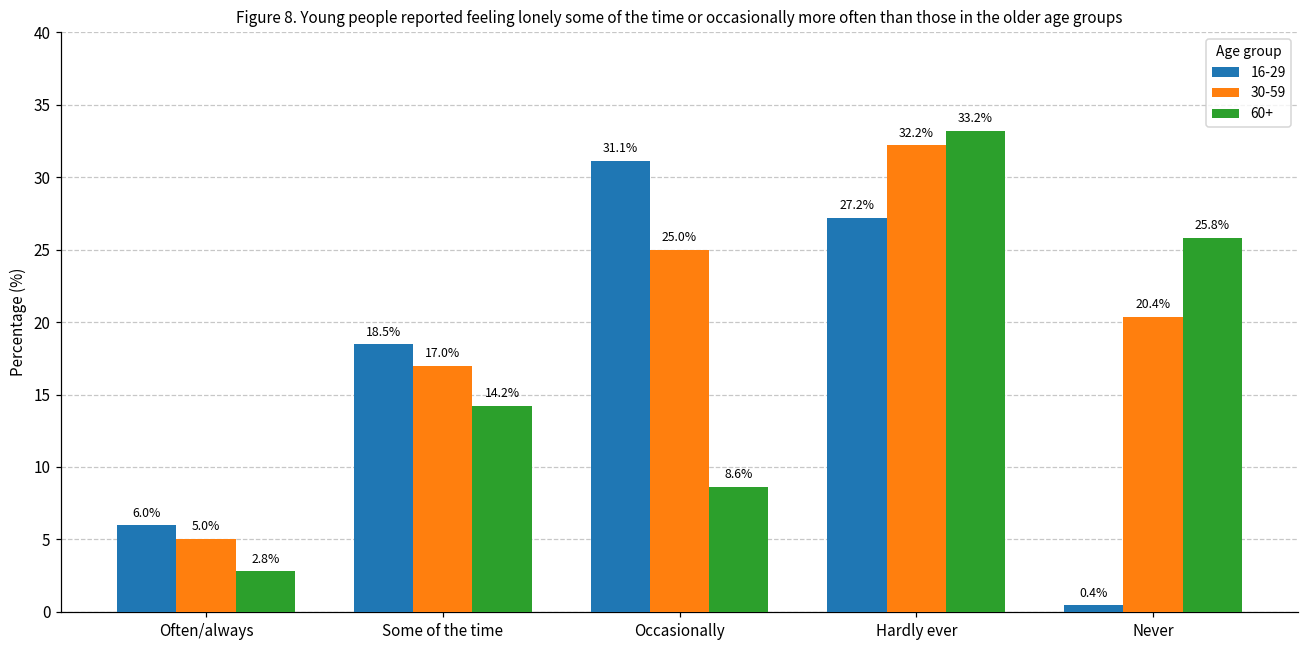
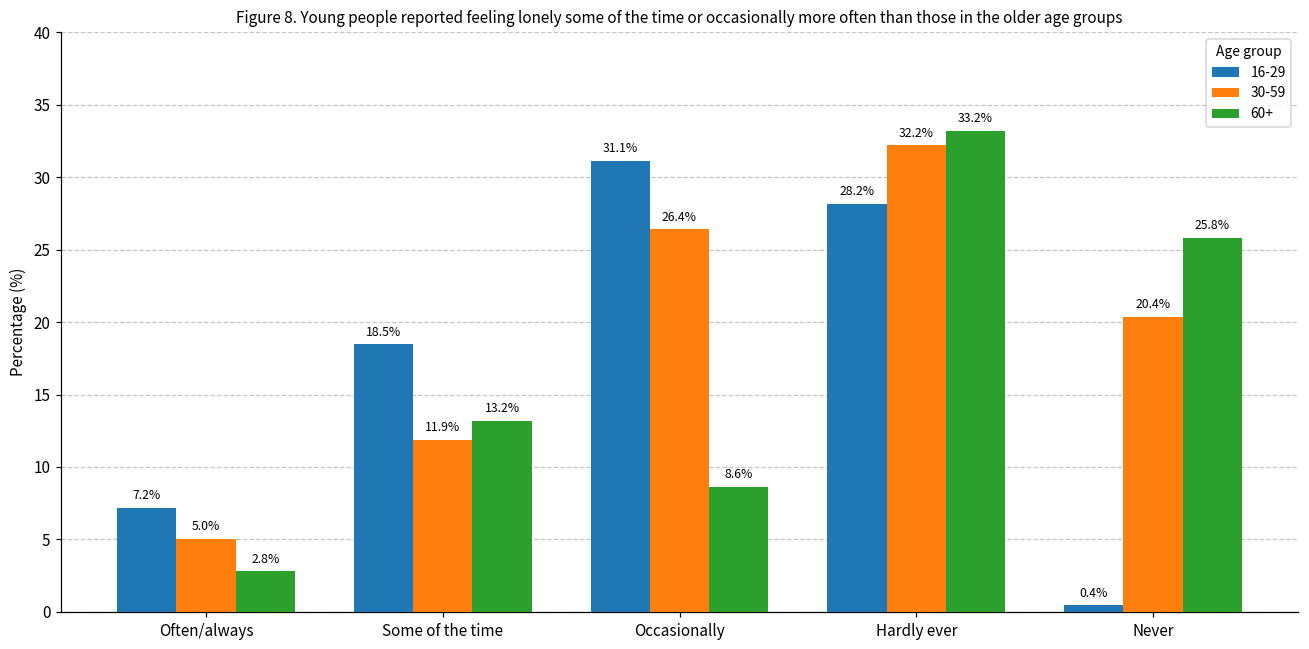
  {
    "16-29": {
-     "Often/always": "6.0%",
+     "Often/always": "7.2%",
      "Some of the time": "18.5%",
      "Occasionally": "31.1%",
-     "Hardly ever": "27.2%",
+     "Hardly ever": "28.2%",
      "Never": "0.4%"
    },
    "30-59": {
      "Often/always": "5.0%",
-     "Some of the time": "17.0%",
-     "Occasionally": "25.0%",
+     "Some of the time": "11.9%",
+     "Occasionally": "26.4%",
      "Hardly ever": "32.2%",
      "Never": "20.4%"
    },
    "60+": {
      "Often/always": "2.8%",
-     "Some of the time": "14.2%",
+     "Some of the time": "13.2%",
      "Occasionally": "8.6%",
      "Hardly ever": "33.2%",
      "Never": "25.8%"
    }
  }
